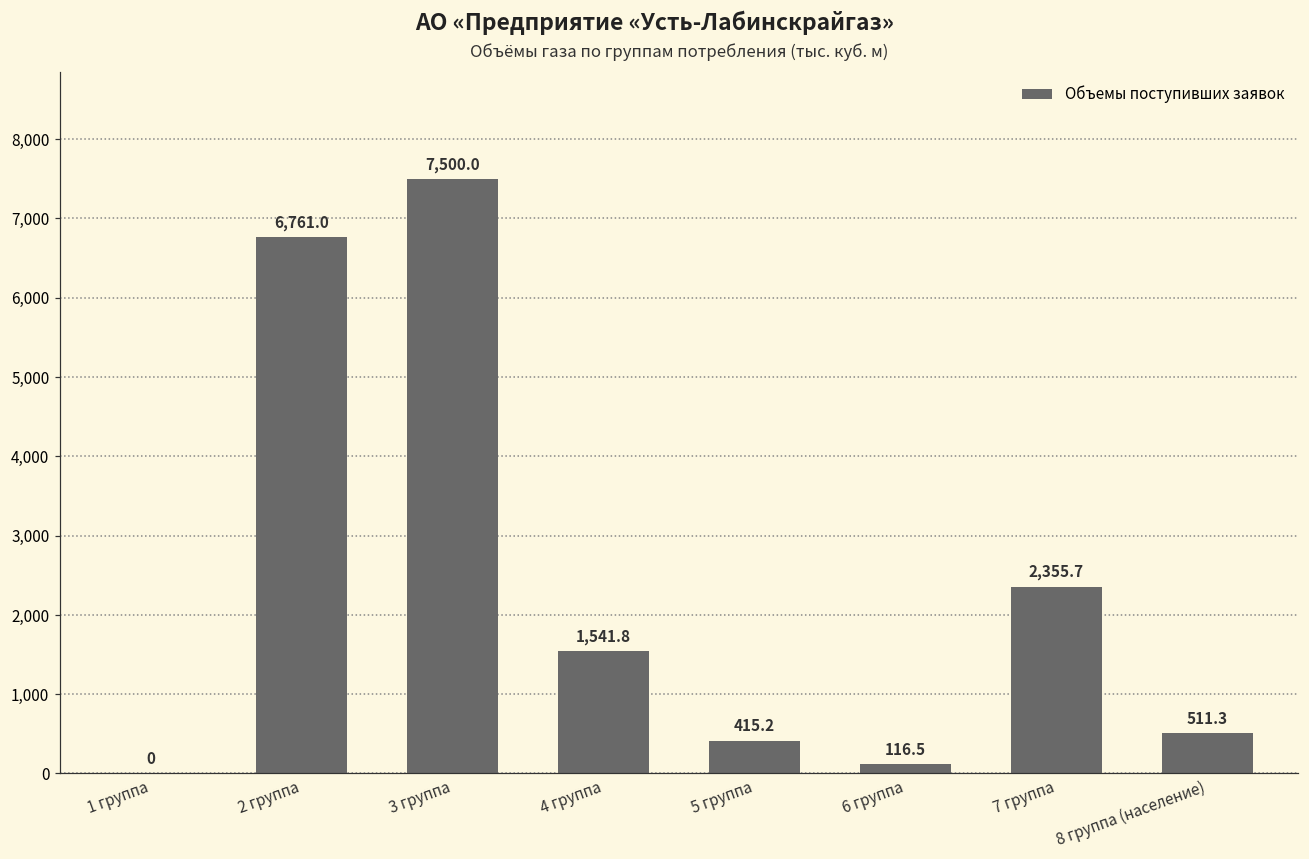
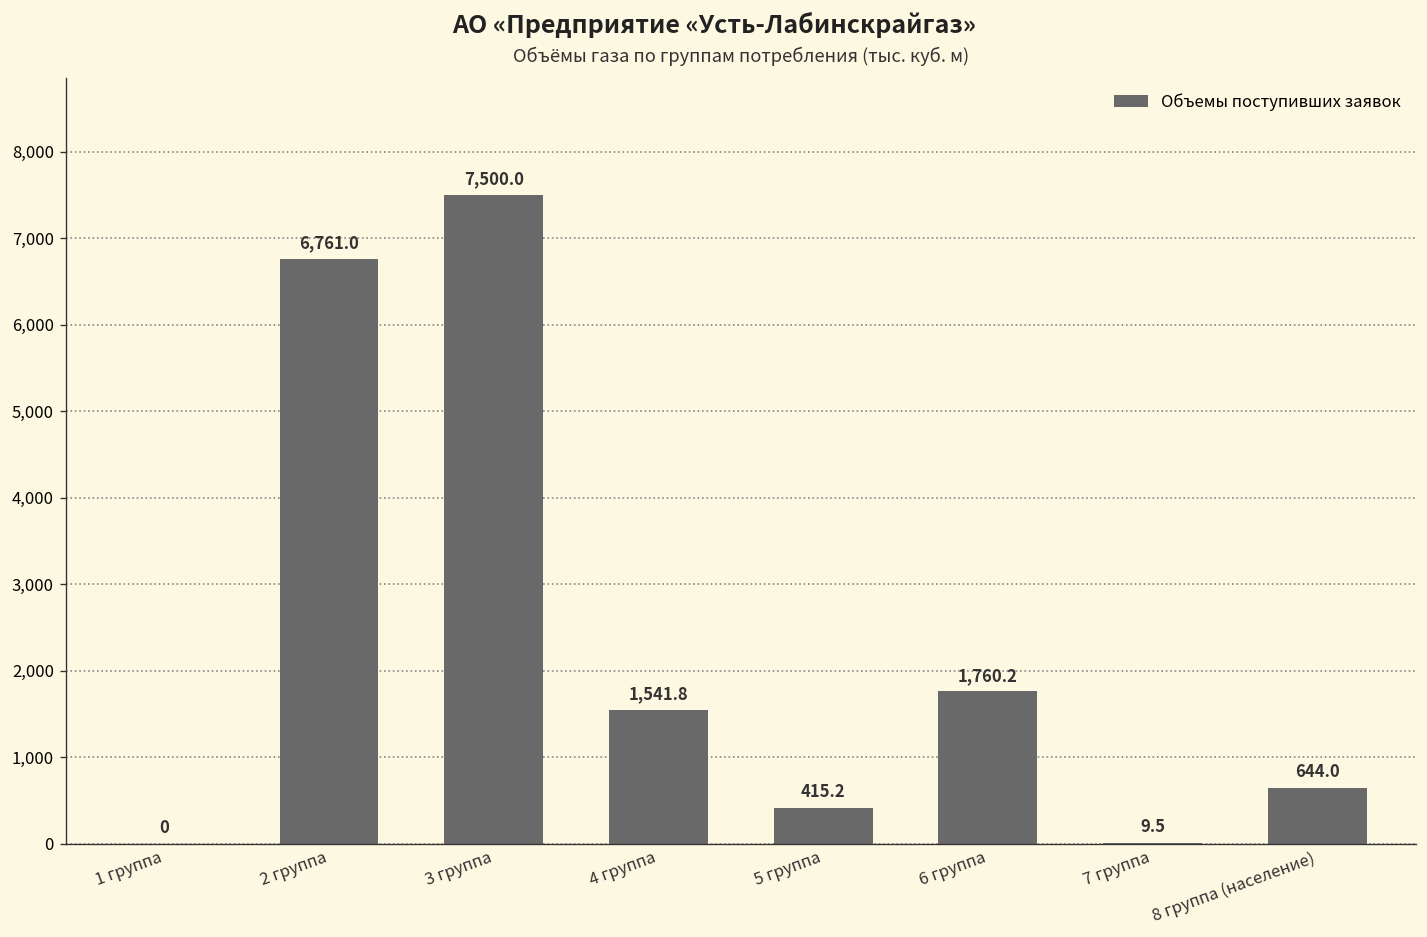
  {
    "1 группа": "0",
    "2 группа": "6,761.0",
    "3 группа": "7,500.0",
    "4 группа": "1,541.8",
    "5 группа": "415.2",
-   "6 группа": "116.5",
-   "7 группа": "2,355.7",
-   "8 группа (население)": "511.3"
+   "6 группа": "1,760.2",
+   "7 группа": "9.5",
+   "8 группа (население)": "644.0"
  }
